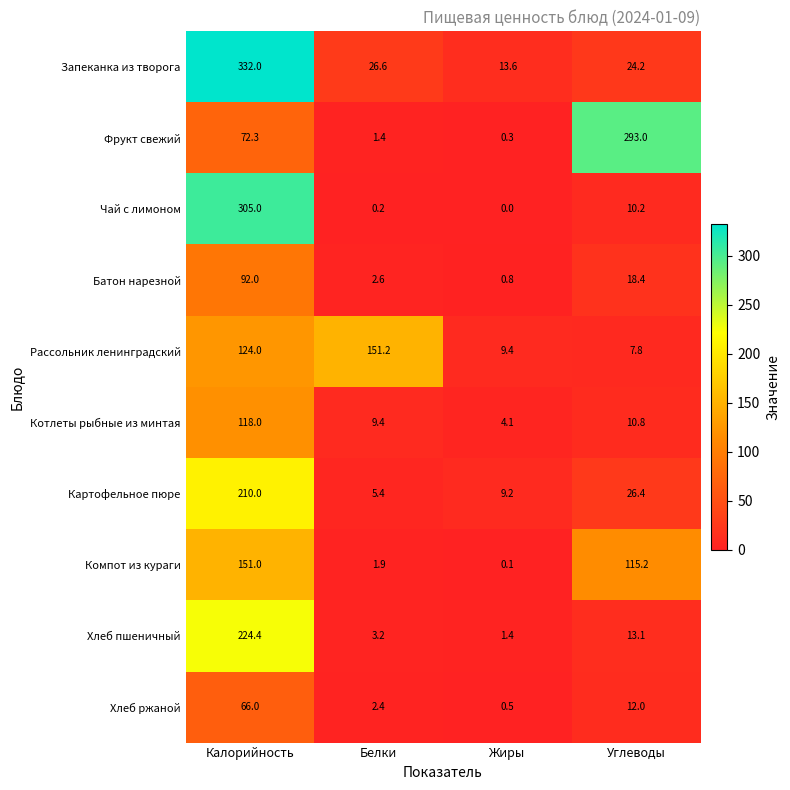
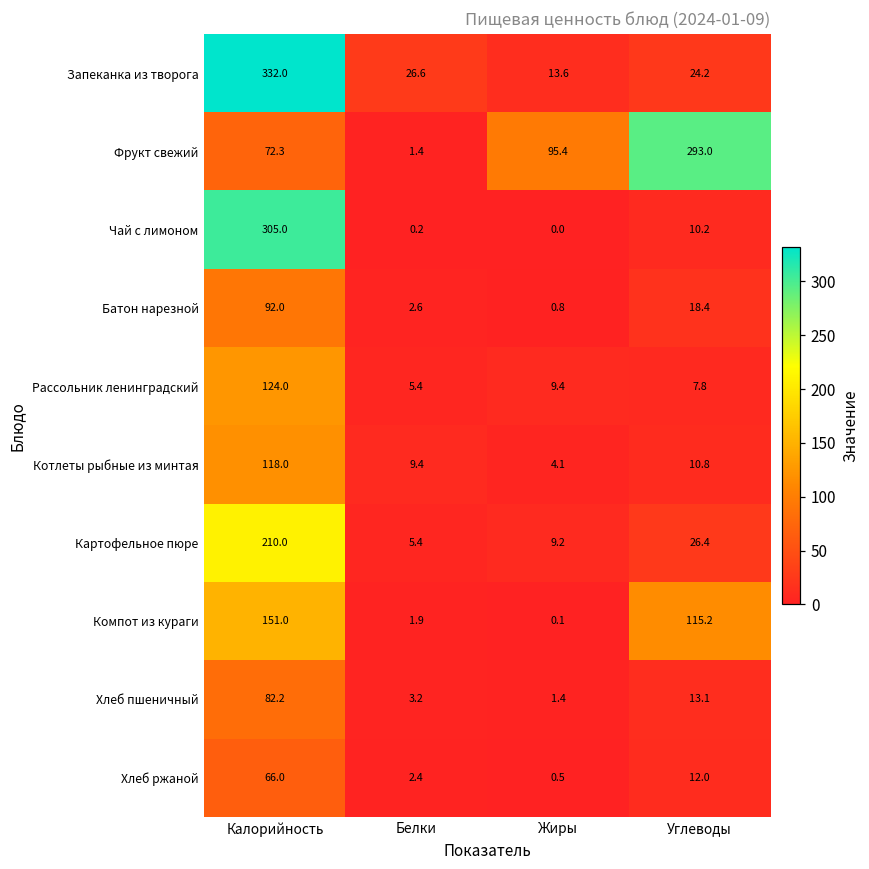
  {
    "Запеканка из творога": {
      "Калорийность": 332.0,
      "Белки": 26.6,
      "Жиры": 13.6,
      "Углеводы": 24.2
    },
    "Фрукт свежий": {
      "Калорийность": 72.3,
      "Белки": 1.4,
-     "Жиры": 0.3,
+     "Жиры": 95.4,
      "Углеводы": 293.0
    },
    "Чай с лимоном": {
      "Калорийность": 305.0,
      "Белки": 0.2,
      "Жиры": 0.0,
      "Углеводы": 10.2
    },
    "Батон нарезной": {
      "Калорийность": 92.0,
      "Белки": 2.6,
      "Жиры": 0.8,
      "Углеводы": 18.4
    },
    "Рассольник ленинградский": {
      "Калорийность": 124.0,
-     "Белки": 151.2,
+     "Белки": 5.4,
      "Жиры": 9.4,
      "Углеводы": 7.8
    },
    "Котлеты рыбные из минтая": {
      "Калорийность": 118.0,
      "Белки": 9.4,
      "Жиры": 4.1,
      "Углеводы": 10.8
    },
    "Картофельное пюре": {
      "Калорийность": 210.0,
      "Белки": 5.4,
      "Жиры": 9.2,
      "Углеводы": 26.4
    },
    "Компот из кураги": {
      "Калорийность": 151.0,
      "Белки": 1.9,
      "Жиры": 0.1,
      "Углеводы": 115.2
    },
    "Хлеб пшеничный": {
-     "Калорийность": 224.4,
+     "Калорийность": 82.2,
      "Белки": 3.2,
      "Жиры": 1.4,
      "Углеводы": 13.1
    },
    "Хлеб ржаной": {
      "Калорийность": 66.0,
      "Белки": 2.4,
      "Жиры": 0.5,
      "Углеводы": 12.0
    }
  }
